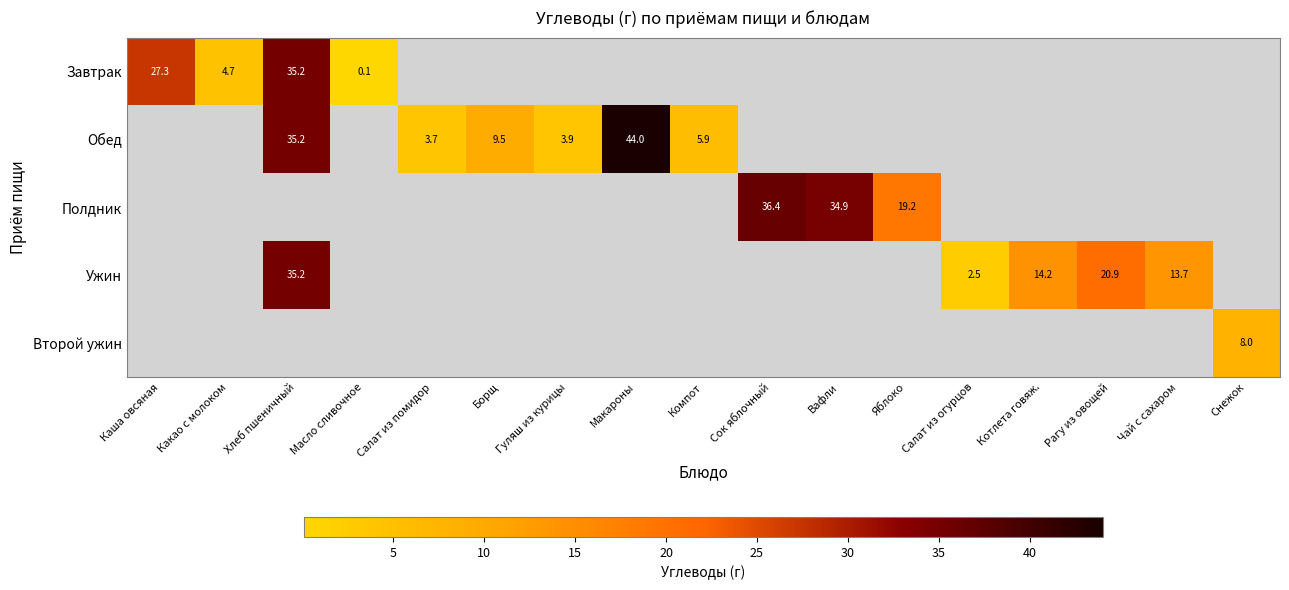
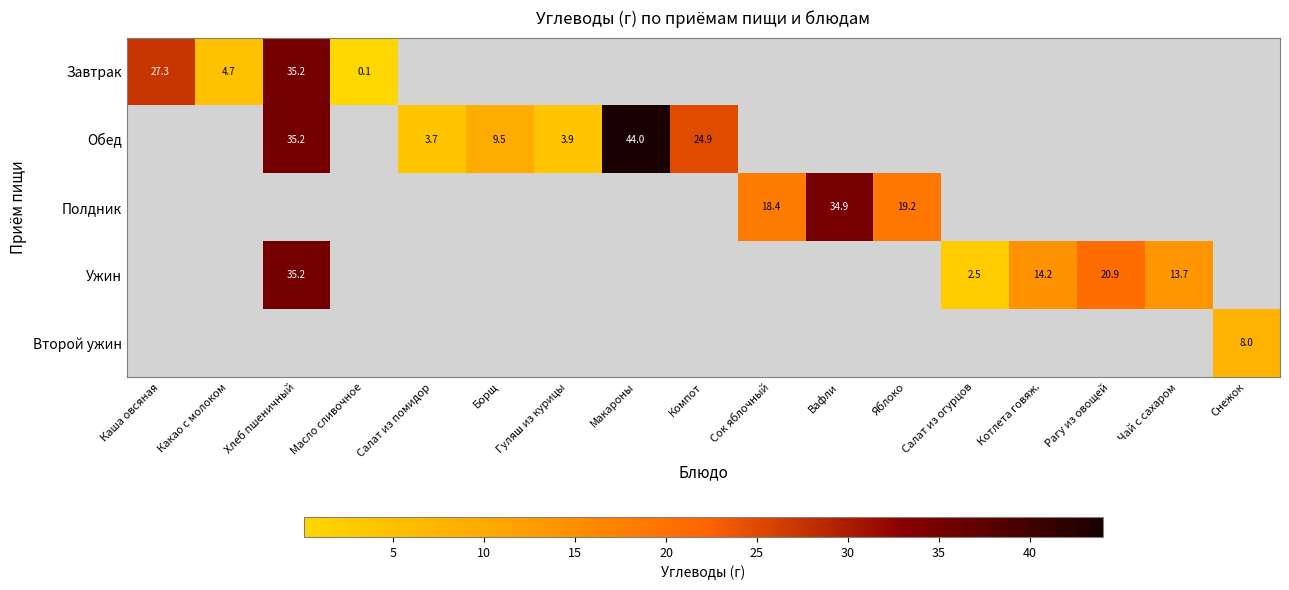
  {
    "Завтрак": {
      "Каша овсяная": 27.3,
      "Какао с молоком": 4.7,
      "Хлеб пшеничный": 35.2,
      "Масло сливочное": 0.1
    },
    "Обед": {
      "Хлеб пшеничный": 35.2,
      "Салат из помидор": 3.7,
      "Борщ": 9.5,
      "Гуляш из курицы": 3.9,
      "Макароны": 44.0,
-     "Компот": 5.9
+     "Компот": 24.9
    },
    "Полдник": {
-     "Сок яблочный": 36.4,
+     "Сок яблочный": 18.4,
      "Вафли": 34.9,
      "Яблоко": 19.2
    },
    "Ужин": {
      "Хлеб пшеничный": 35.2,
      "Салат из огурцов": 2.5,
      "Котлета говяж.": 14.2,
      "Рагу из овощей": 20.9,
      "Чай с сахаром": 13.7
    },
    "Второй ужин": {
      "Снежок": 8.0
    }
  }
